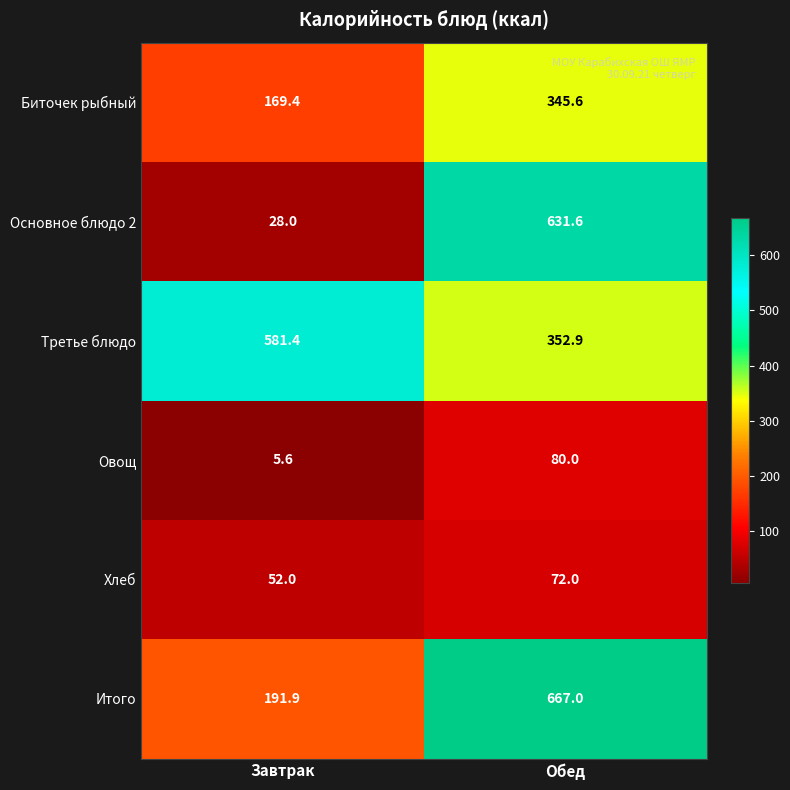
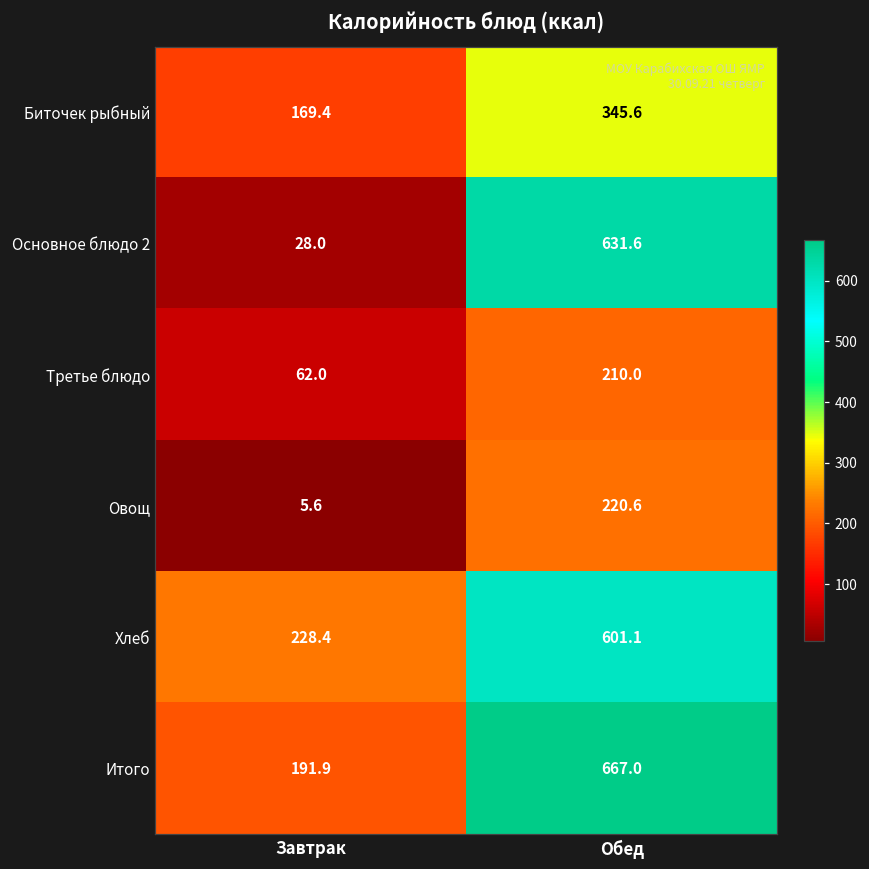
  {
    "Биточек рыбный": {
      "Завтрак": 169.4
    },
    "Основное блюдо 2": {
      "Завтрак": 28.0,
      "Обед": 631.6
    },
    "Третье блюдо": {
-     "Завтрак": 581.4,
-     "Обед": 352.9
+     "Завтрак": 62.0,
+     "Обед": 210.0
    },
    "Овощ": {
      "Завтрак": 5.6,
-     "Обед": 80.0
+     "Обед": 220.6
    },
    "Хлеб": {
-     "Завтрак": 52.0,
-     "Обед": 72.0
+     "Завтрак": 228.4,
+     "Обед": 601.1
    },
    "Итого": {
      "Завтрак": 191.9,
      "Обед": 667.0
    }
  }
